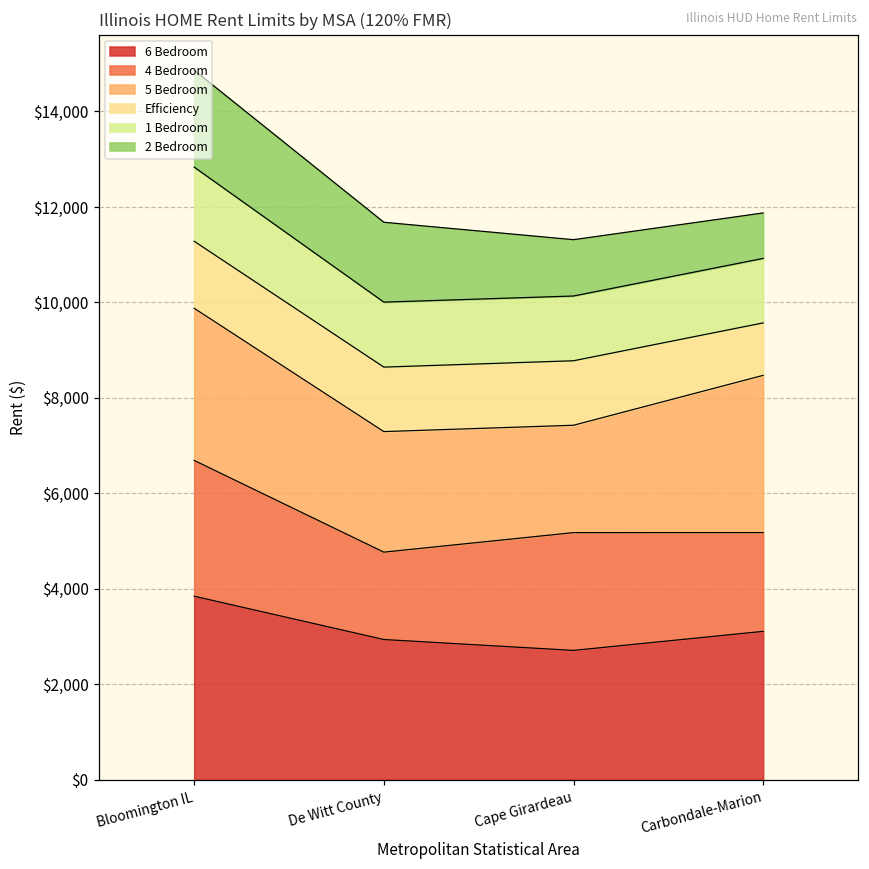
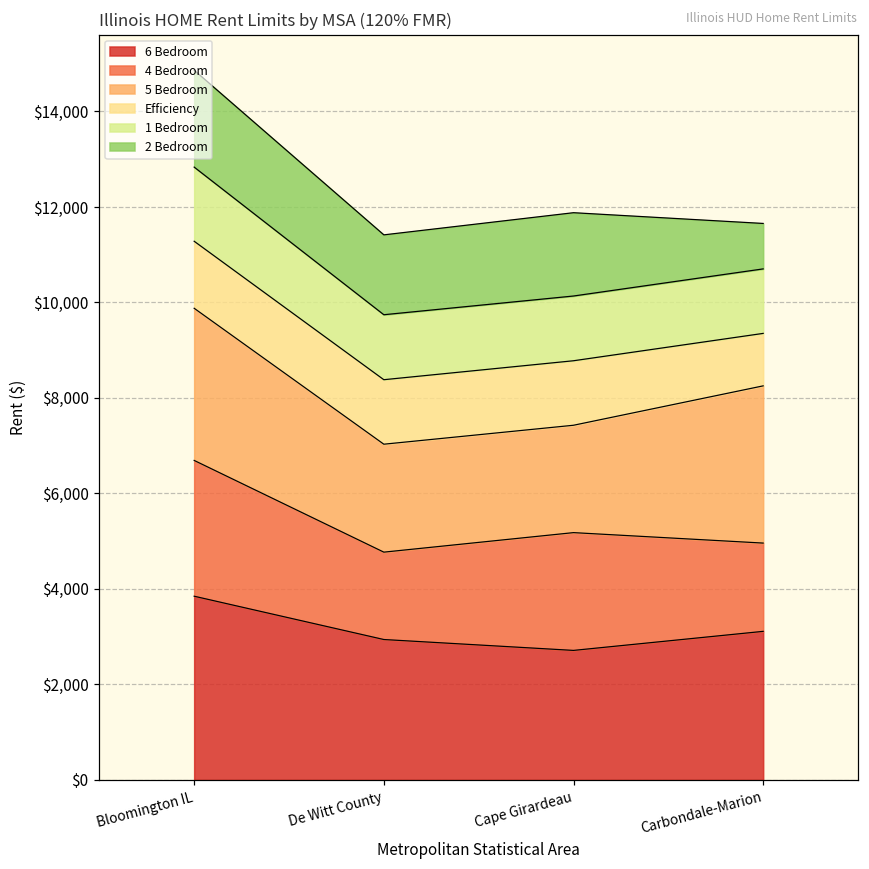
  {
    "6 Bedroom": {
      "Bloomington IL": "$3,800",
      "De Witt County": "$2,900",
      "Cape Girardeau": "$2,700",
      "Carbondale-Marion": "$3,100"
    },
    "4 Bedroom": {
      "Bloomington IL": "$2,800",
      "De Witt County": "$1,800",
      "Cape Girardeau": "$2,500",
-     "Carbondale-Marion": "$2,100"
+     "Carbondale-Marion": "$1,800"
    },
    "5 Bedroom": {
      "Bloomington IL": "$3,200",
-     "De Witt County": "$2,500",
+     "De Witt County": "$2,300",
      "Cape Girardeau": "$2,200",
      "Carbondale-Marion": "$3,300"
    },
    "2 Bedroom": {
      "De Witt County": "$1,700",
-     "Cape Girardeau": "$1,200",
+     "Cape Girardeau": "$1,700",
      "Carbondale-Marion": "$1,000"
    }
  }
